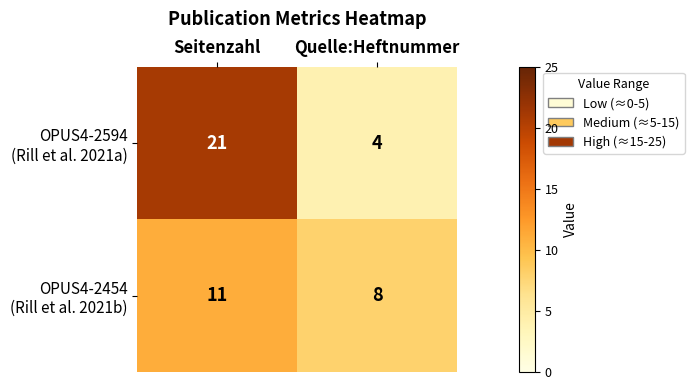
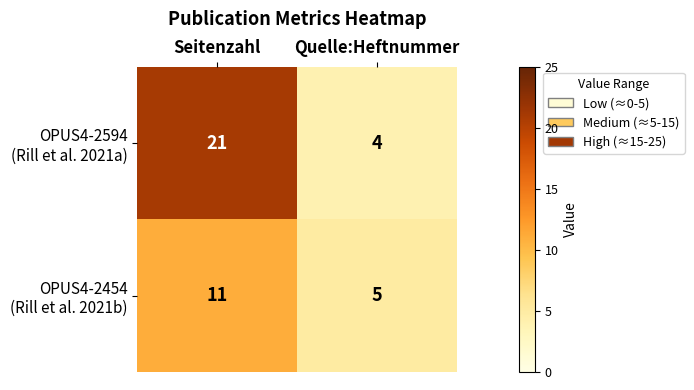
  {
    "OPUS4-2594 (Rill et al. 2021a)": {
      "Seitenzahl": 21,
      "Quelle:Heftnummer": 4
    },
    "OPUS4-2454 (Rill et al. 2021b)": {
      "Seitenzahl": 11,
-     "Quelle:Heftnummer": 8
+     "Quelle:Heftnummer": 5
    }
  }
